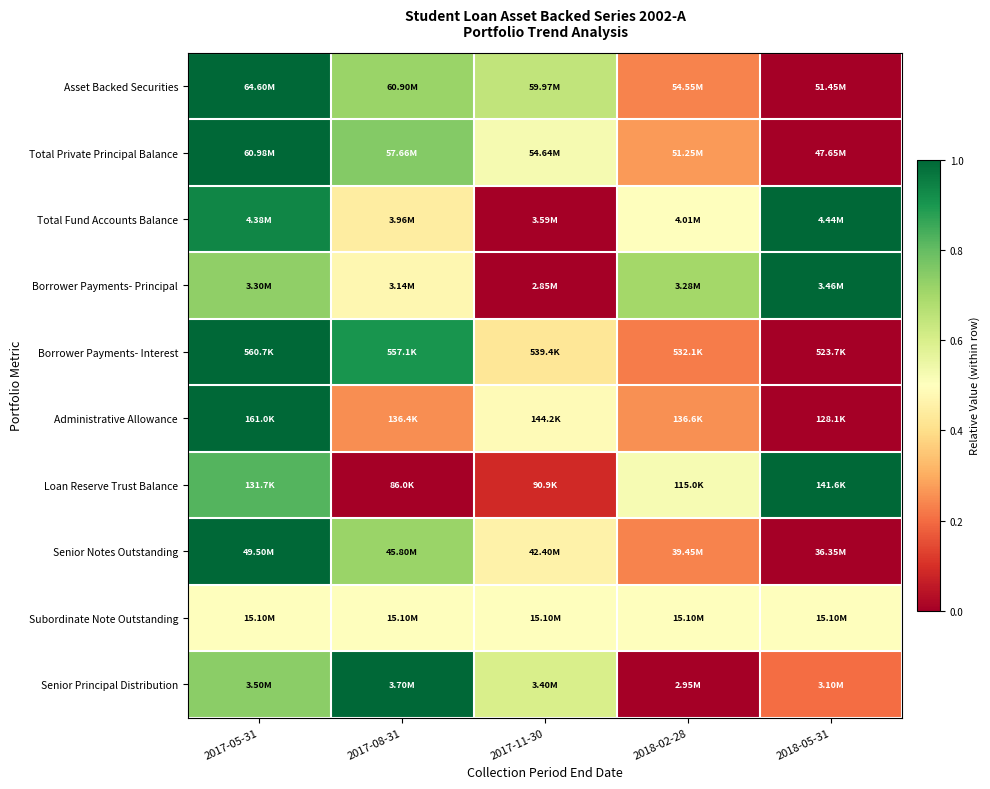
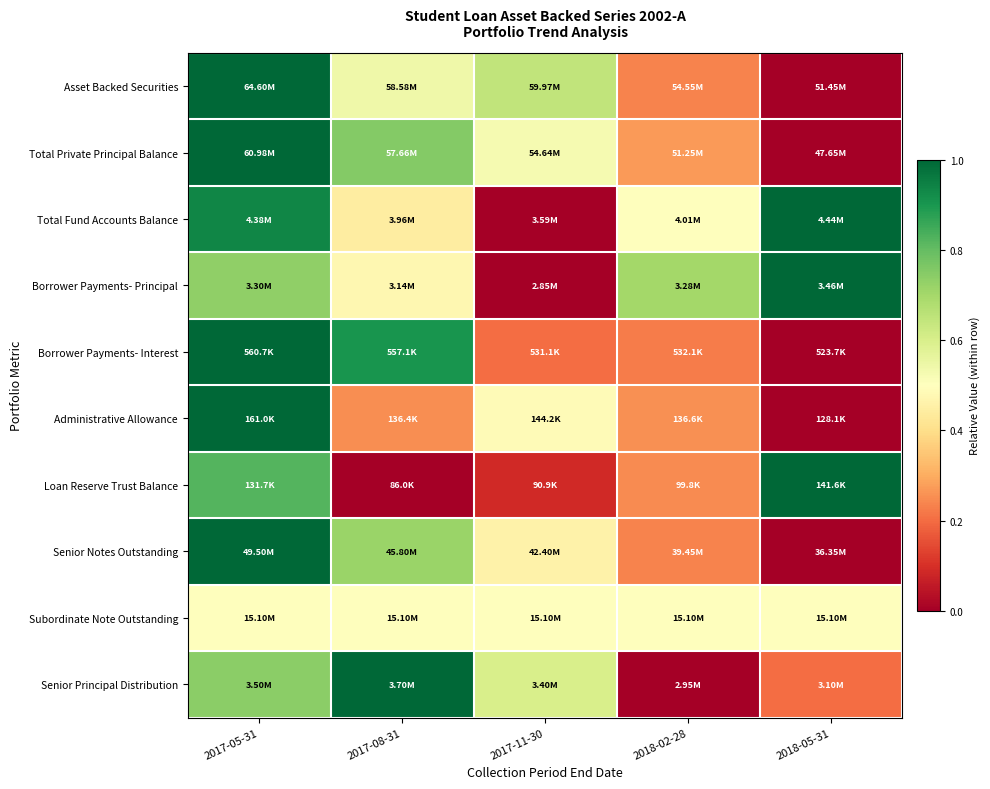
  {
    "Asset Backed Securities": {
      "2017-05-31": "64.60M",
-     "2017-08-31": "60.90M",
+     "2017-08-31": "58.58M",
      "2017-11-30": "59.97M",
      "2018-02-28": "54.55M",
      "2018-05-31": "51.45M"
    },
    "Total Private Principal Balance": {
      "2017-05-31": "60.98M",
      "2017-08-31": "57.66M",
      "2017-11-30": "54.64M",
      "2018-02-28": "51.25M",
      "2018-05-31": "47.65M"
    },
    "Total Fund Accounts Balance": {
      "2017-05-31": "4.38M",
      "2017-08-31": "3.96M",
      "2017-11-30": "3.59M",
      "2018-02-28": "4.01M",
      "2018-05-31": "4.44M"
    },
    "Borrower Payments- Principal": {
      "2017-05-31": "3.30M",
      "2017-08-31": "3.14M",
      "2017-11-30": "2.85M",
      "2018-02-28": "3.28M",
      "2018-05-31": "3.46M"
    },
    "Borrower Payments- Interest": {
      "2017-05-31": "560.7K",
      "2017-08-31": "557.1K",
-     "2017-11-30": "539.4K",
+     "2017-11-30": "531.1K",
      "2018-02-28": "532.1K",
      "2018-05-31": "523.7K"
    },
    "Administrative Allowance": {
      "2017-05-31": "161.0K",
      "2017-08-31": "136.4K",
      "2017-11-30": "144.2K",
      "2018-02-28": "136.6K",
      "2018-05-31": "128.1K"
    },
    "Loan Reserve Trust Balance": {
      "2017-05-31": "131.7K",
      "2017-08-31": "86.0K",
      "2017-11-30": "90.9K",
-     "2018-02-28": "115.0K",
+     "2018-02-28": "99.8K",
      "2018-05-31": "141.6K"
    },
    "Senior Notes Outstanding": {
      "2017-05-31": "49.50M",
      "2017-08-31": "45.80M",
      "2017-11-30": "42.40M",
      "2018-02-28": "39.45M",
      "2018-05-31": "36.35M"
    },
    "Subordinate Note Outstanding": {
      "2017-05-31": "15.10M",
      "2017-08-31": "15.10M",
      "2017-11-30": "15.10M",
      "2018-02-28": "15.10M",
      "2018-05-31": "15.10M"
    },
    "Senior Principal Distribution": {
      "2017-05-31": "3.50M",
      "2017-08-31": "3.70M",
      "2017-11-30": "3.40M",
      "2018-02-28": "2.95M",
      "2018-05-31": "3.10M"
    }
  }
